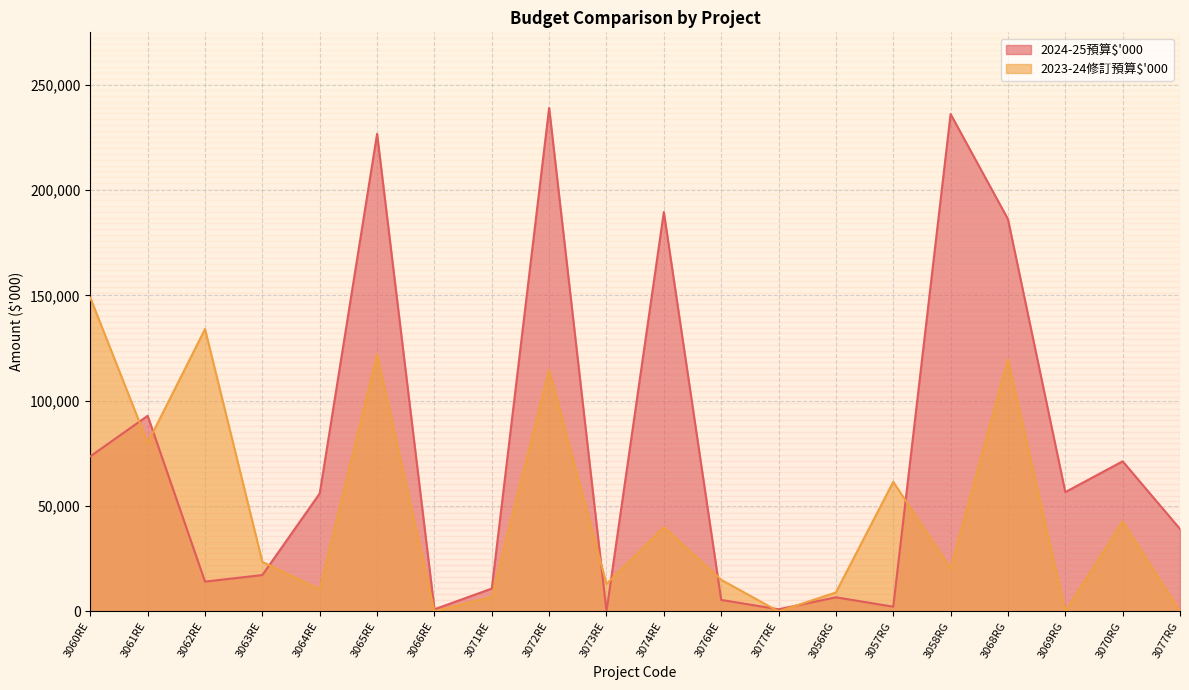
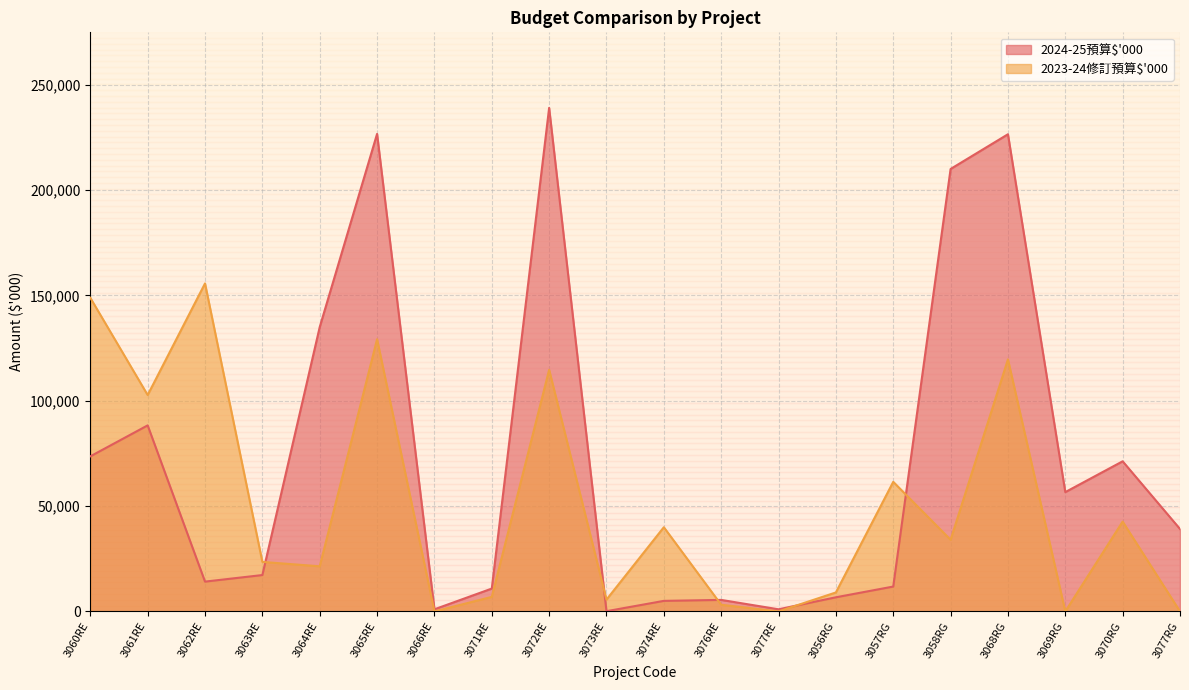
  {
    "2024-25預算$'000": {
      "3060RE": "74,000",
-     "3061RE": "93,000",
+     "3061RE": "88,000",
      "3062RE": "14,000",
      "3063RE": "17,000",
-     "3064RE": "56,000",
+     "3064RE": "135,000",
      "3065RE": "227,000",
      "3071RE": "11,000",
      "3072RE": "239,000",
      "3073RE": "0",
-     "3074RE": "190,000",
+     "3074RE": "5,000",
      "3076RE": "5,000",
      "3056RG": "7,000",
-     "3057RG": "2,000",
-     "3058RG": "236,000",
-     "3068RG": "186,000",
+     "3057RG": "12,000",
+     "3058RG": "210,000",
+     "3068RG": "226,000",
      "3069RG": "57,000",
      "3070RG": "71,000",
      "3077RG": "39,000"
    },
    "2023-24修訂預算$'000": {
      "3060RE": "149,000",
-     "3061RE": "80,000",
-     "3062RE": "134,000",
+     "3061RE": "103,000",
+     "3062RE": "156,000",
      "3063RE": "24,000",
-     "3064RE": "10,000",
-     "3065RE": "122,000",
+     "3064RE": "21,000",
+     "3065RE": "129,000",
      "3071RE": "7,000",
      "3072RE": "115,000",
-     "3073RE": "13,000",
+     "3073RE": "6,000",
      "3074RE": "40,000",
-     "3076RE": "15,000",
+     "3076RE": "3,000",
      "3056RG": "9,000",
      "3057RG": "62,000",
-     "3058RG": "20,000",
+     "3058RG": "34,000",
      "3068RG": "120,000",
      "3069RG": "0",
      "3070RG": "43,000",
      "3077RG": "0"
    }
  }
